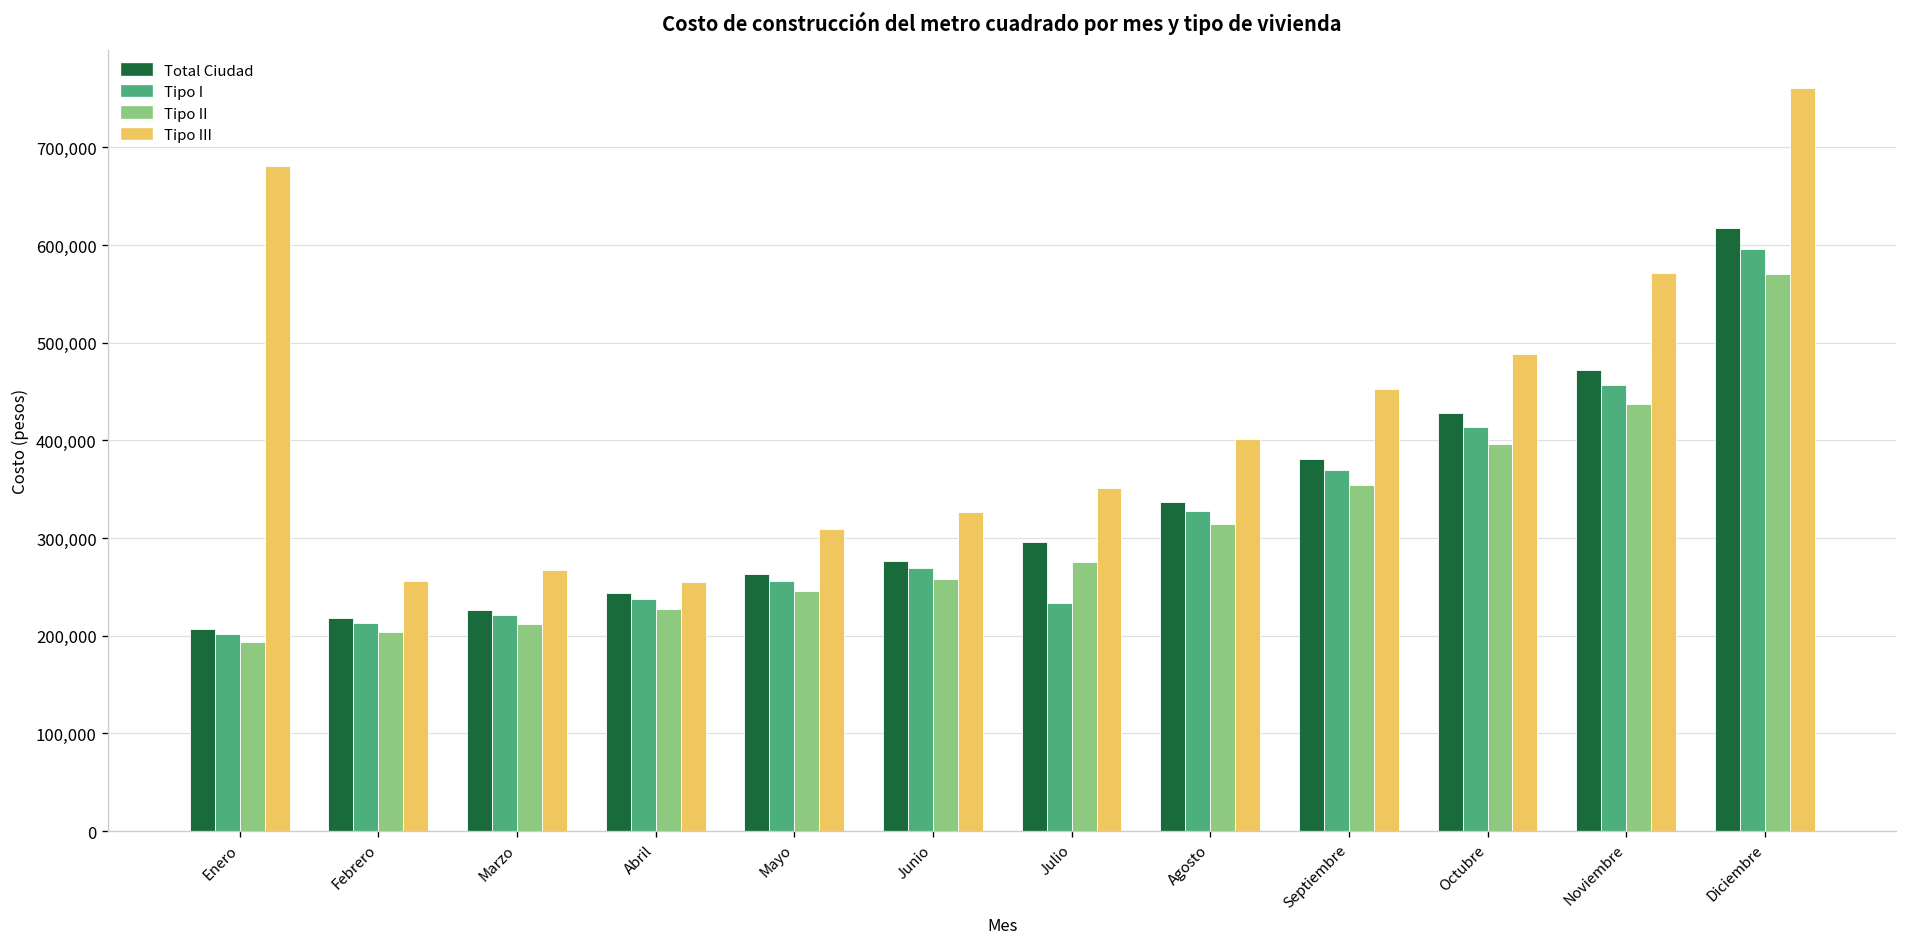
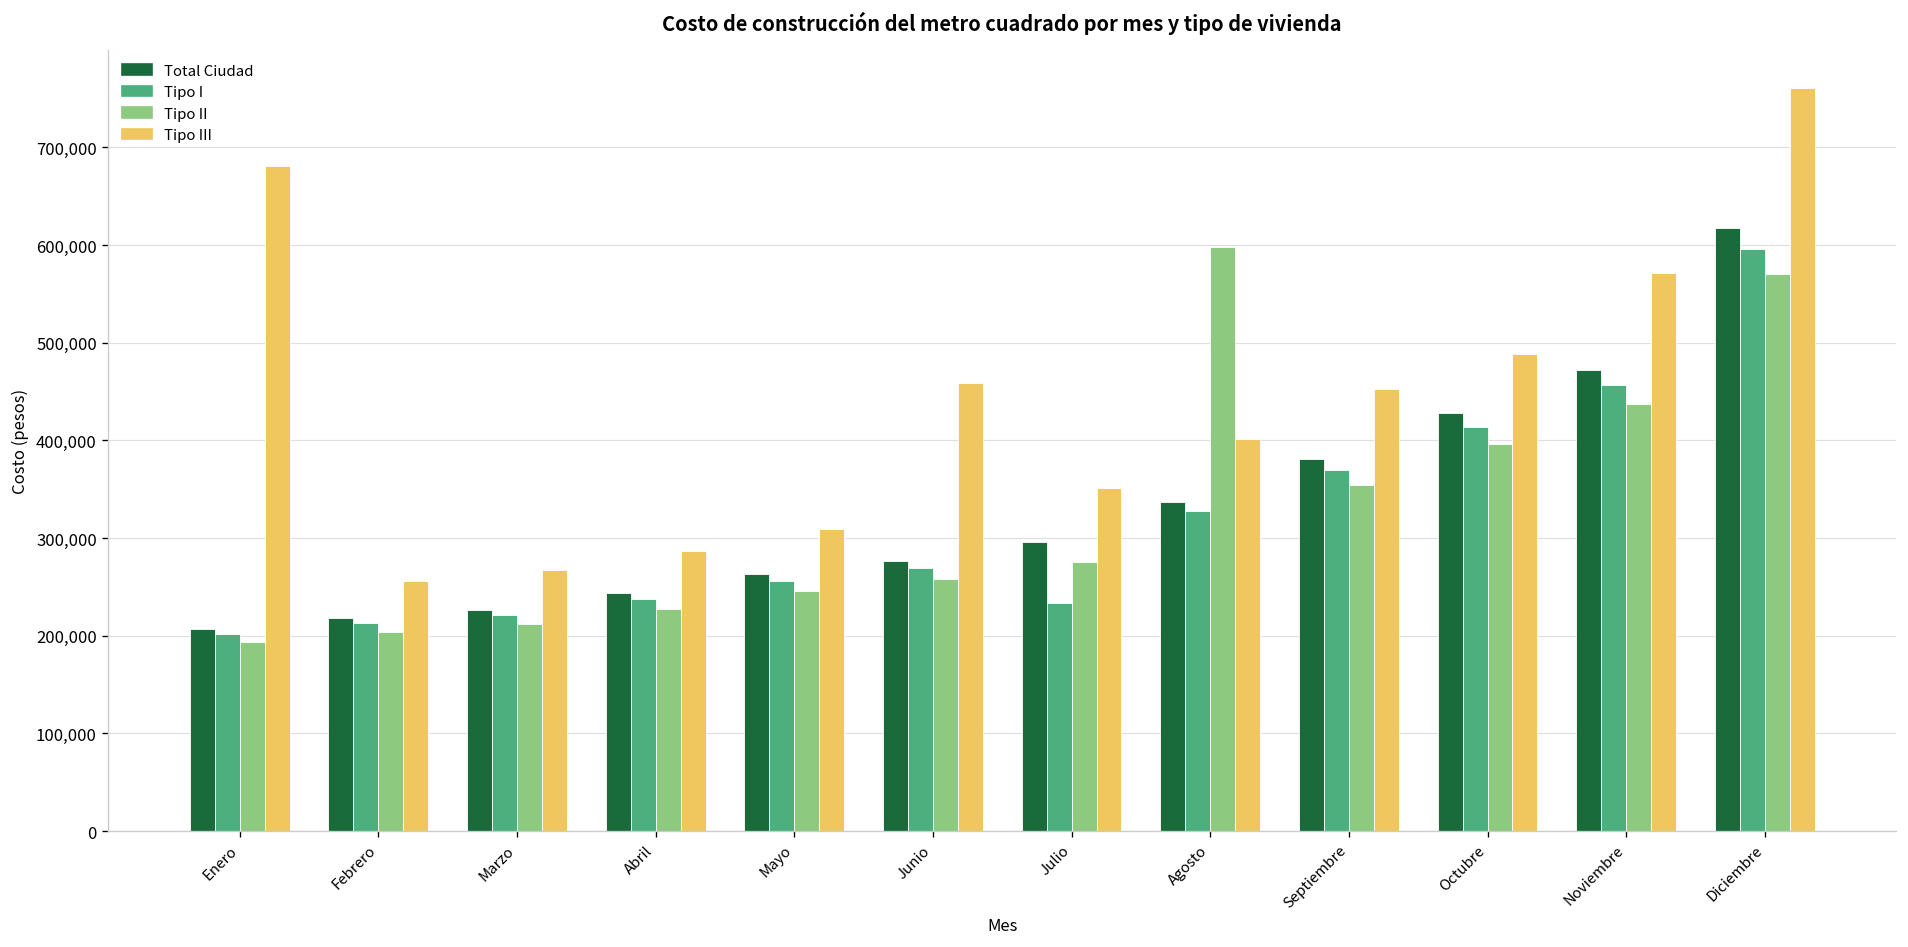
  {
    "Total Ciudad": {
      "Enero": "210,000",
      "Febrero": "220,000",
      "Marzo": "230,000",
      "Abril": "240,000",
      "Mayo": "260,000",
      "Junio": "280,000",
      "Julio": "300,000",
      "Agosto": "340,000",
      "Septiembre": "380,000",
      "Octubre": "430,000",
      "Noviembre": "470,000",
      "Diciembre": "620,000"
    },
    "Tipo I": {
      "Enero": "200,000",
      "Febrero": "210,000",
      "Marzo": "220,000",
      "Abril": "240,000",
      "Mayo": "260,000",
      "Junio": "270,000",
      "Julio": "230,000",
      "Agosto": "330,000",
      "Septiembre": "370,000",
      "Octubre": "410,000",
      "Noviembre": "460,000",
      "Diciembre": "600,000"
    },
    "Tipo II": {
      "Enero": "190,000",
      "Febrero": "200,000",
      "Marzo": "210,000",
      "Abril": "230,000",
      "Mayo": "250,000",
      "Junio": "260,000",
      "Julio": "280,000",
-     "Agosto": "310,000",
+     "Agosto": "600,000",
      "Septiembre": "350,000",
      "Octubre": "400,000",
      "Noviembre": "440,000",
      "Diciembre": "570,000"
    },
    "Tipo III": {
      "Enero": "680,000",
      "Febrero": "260,000",
      "Marzo": "270,000",
-     "Abril": "260,000",
+     "Abril": "290,000",
      "Mayo": "310,000",
-     "Junio": "330,000",
+     "Junio": "460,000",
      "Julio": "350,000",
      "Agosto": "400,000",
      "Septiembre": "450,000",
      "Octubre": "490,000",
      "Noviembre": "570,000",
      "Diciembre": "760,000"
    }
  }
